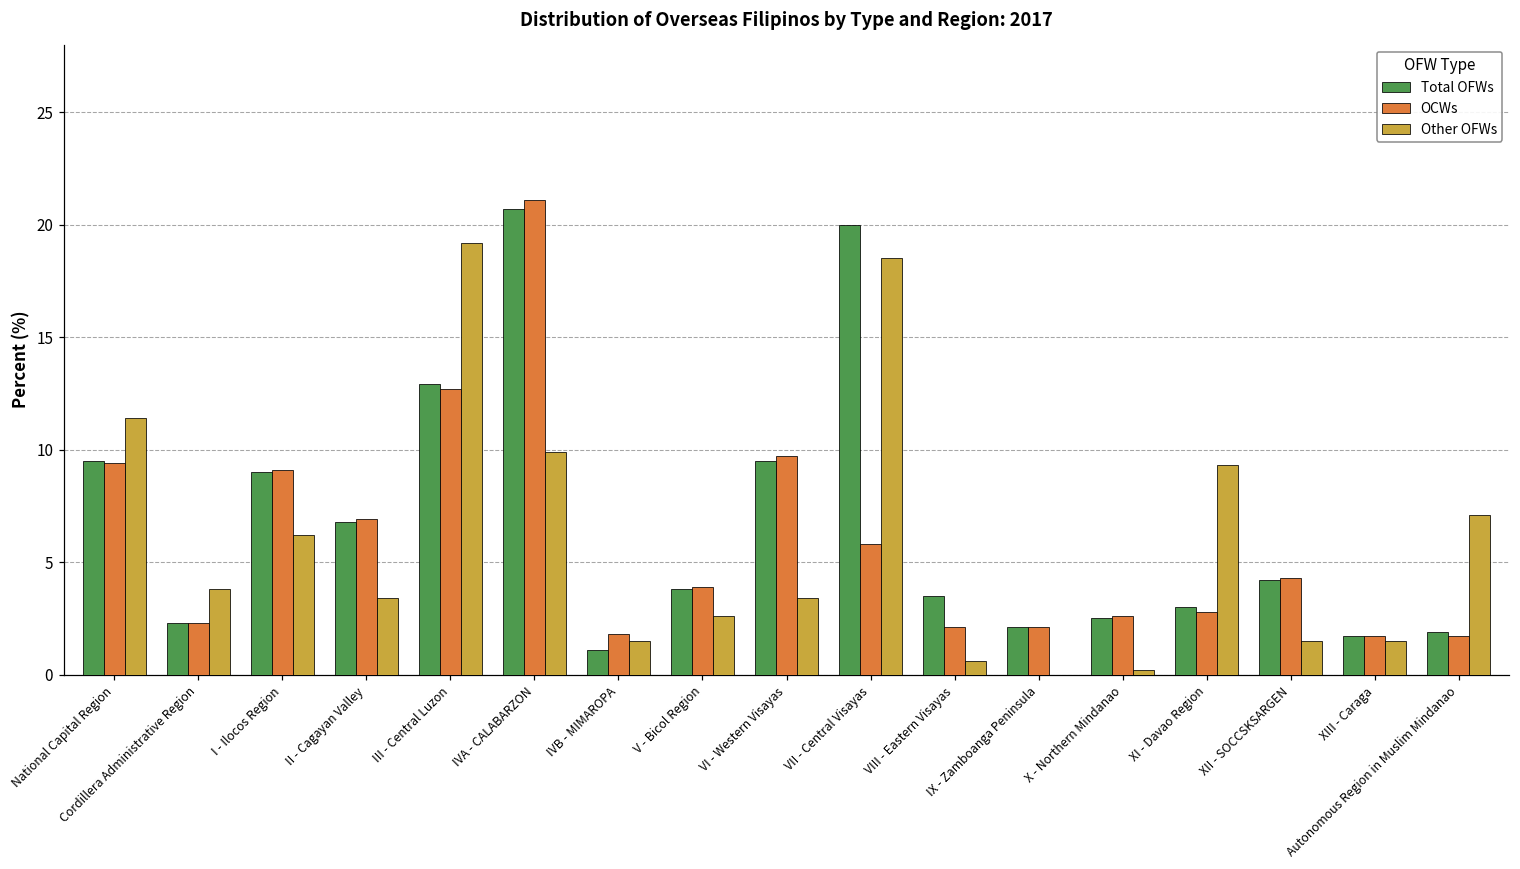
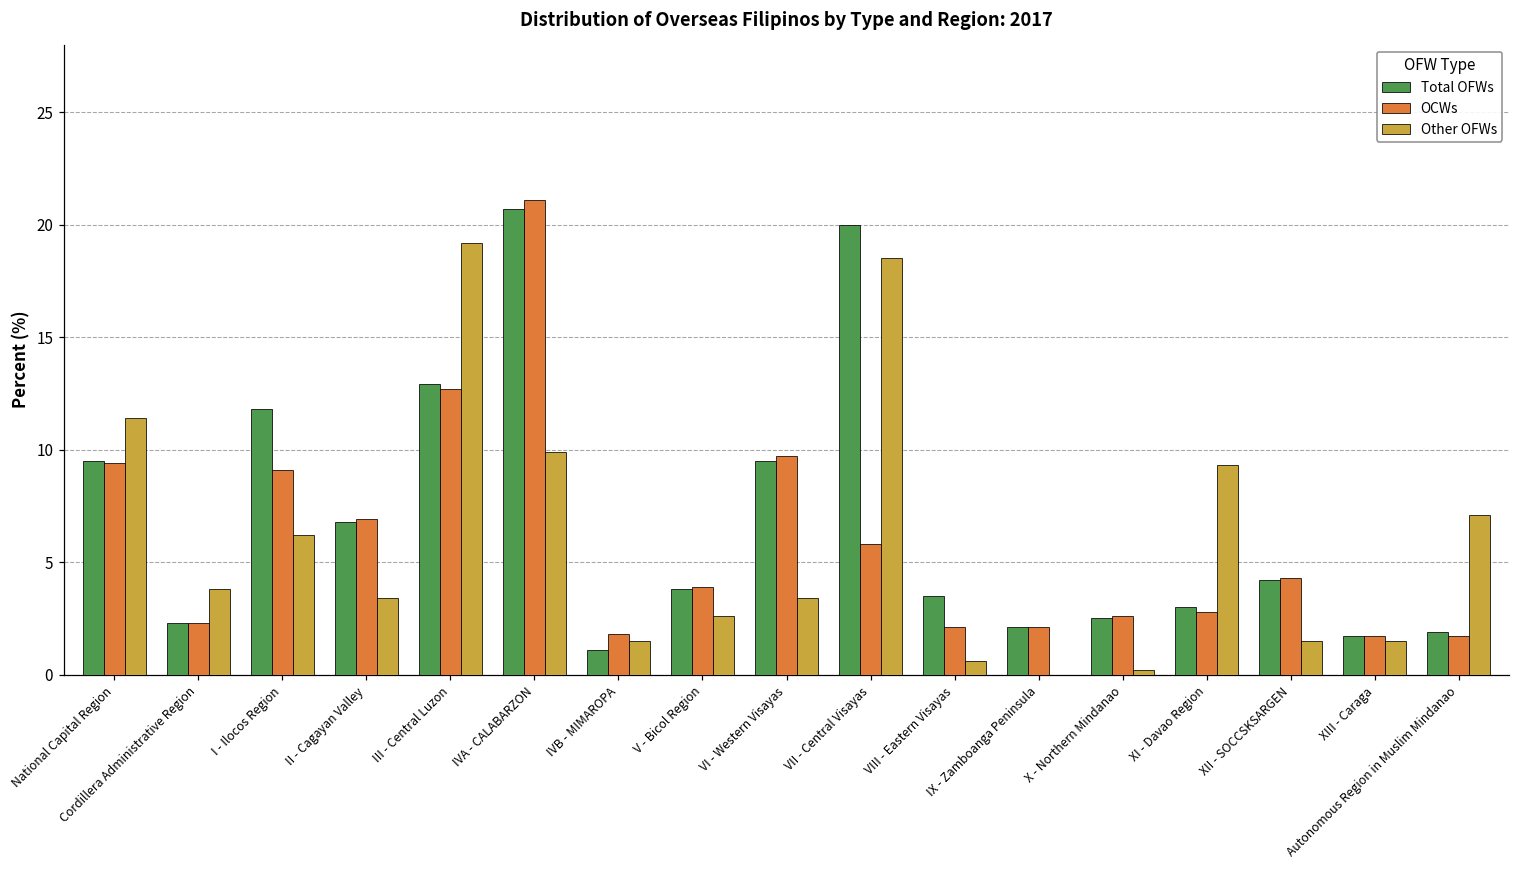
  {
    "Total OFWs": {
      "National Capital Region": 9.5,
      "Cordillera Administrative Region": 2.3,
-     "I - Ilocos Region": 9.0,
+     "I - Ilocos Region": 11.8,
      "II - Cagayan Valley": 6.8,
      "III - Central Luzon": 12.9,
      "IVA - CALABARZON": 20.7,
      "IVB - MIMAROPA": 1.1,
      "V - Bicol Region": 3.8,
      "VI - Western Visayas": 9.5,
      "VII - Central Visayas": 20.0,
      "VIII - Eastern Visayas": 3.5,
      "IX - Zamboanga Peninsula": 2.1,
      "X - Northern Mindanao": 2.5,
      "XI - Davao Region": 3.0,
      "XII - SOCCSKSARGEN": 4.2,
      "XIII - Caraga": 1.7,
      "Autonomous Region in Muslim Mindanao": 1.9
    }
  }
